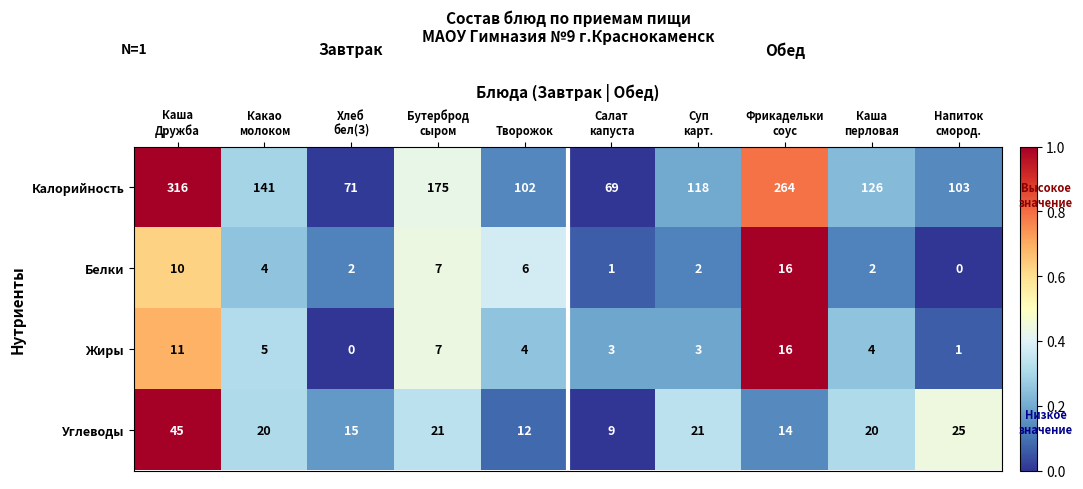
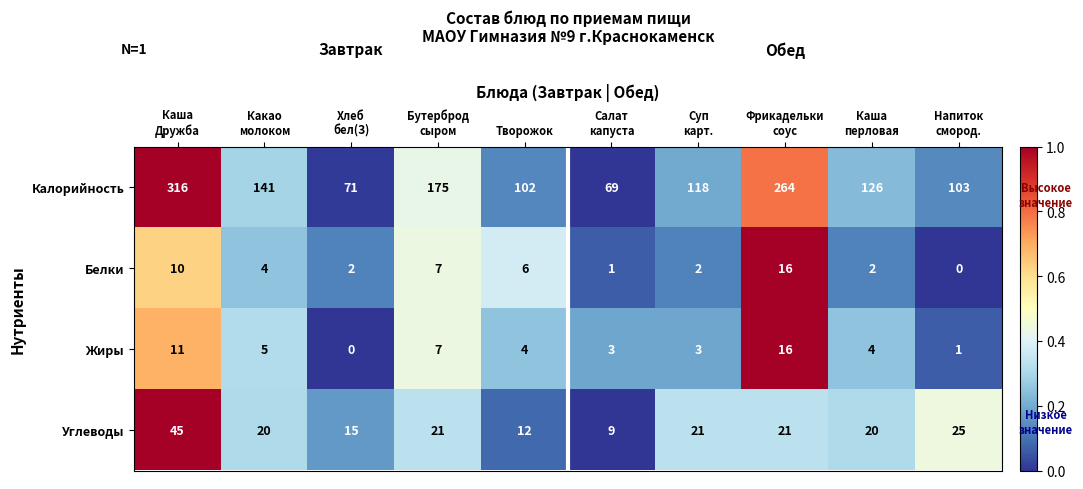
  {
    "Калорийность": {
      "Каша Дружба": 316,
      "Какао молоком": 141,
      "Хлеб бел(З)": 71,
      "Бутерброд сыром": 175,
      "Творожок": 102,
      "Салат капуста": 69,
      "Суп карт.": 118,
      "Фрикадельки соус": 264,
      "Каша перловая": 126,
      "Напиток смород.": 103
    },
    "Белки": {
      "Каша Дружба": 10,
      "Какао молоком": 4,
      "Хлеб бел(З)": 2,
      "Бутерброд сыром": 7,
      "Творожок": 6,
      "Салат капуста": 1,
      "Суп карт.": 2,
      "Фрикадельки соус": 16,
      "Каша перловая": 2,
      "Напиток смород.": 0
    },
    "Жиры": {
      "Каша Дружба": 11,
      "Какао молоком": 5,
      "Хлеб бел(З)": 0,
      "Бутерброд сыром": 7,
      "Творожок": 4,
      "Салат капуста": 3,
      "Суп карт.": 3,
      "Фрикадельки соус": 16,
      "Каша перловая": 4,
      "Напиток смород.": 1
    },
    "Углеводы": {
      "Каша Дружба": 45,
      "Какао молоком": 20,
      "Хлеб бел(З)": 15,
      "Бутерброд сыром": 21,
      "Творожок": 12,
      "Салат капуста": 9,
      "Суп карт.": 21,
-     "Фрикадельки соус": 14,
+     "Фрикадельки соус": 21,
      "Каша перловая": 20,
      "Напиток смород.": 25
    }
  }
